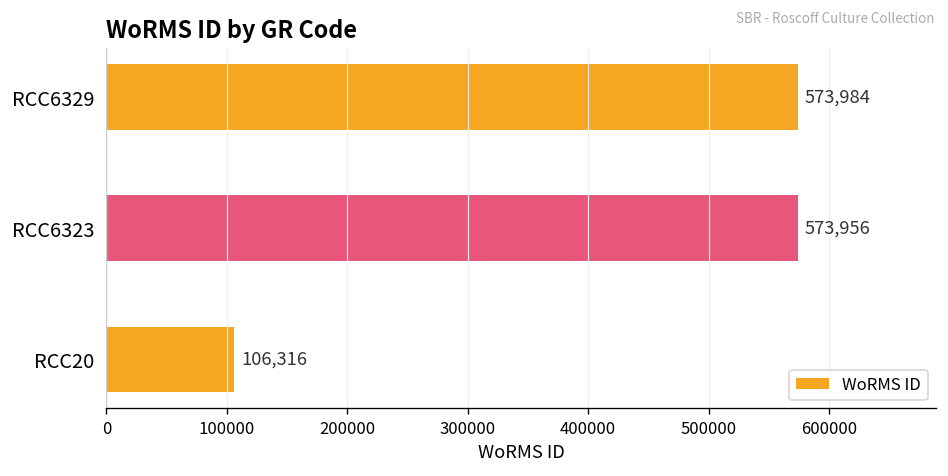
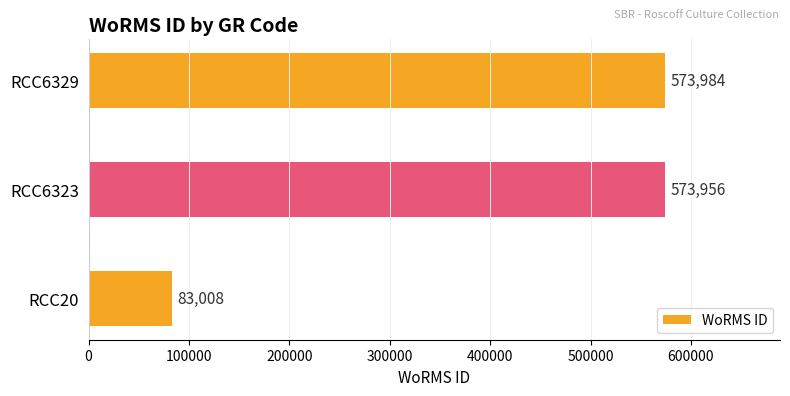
  {
    "RCC6329": "573,984",
    "RCC6323": "573,956",
-   "RCC20": "106,316"
+   "RCC20": "83,008"
  }
